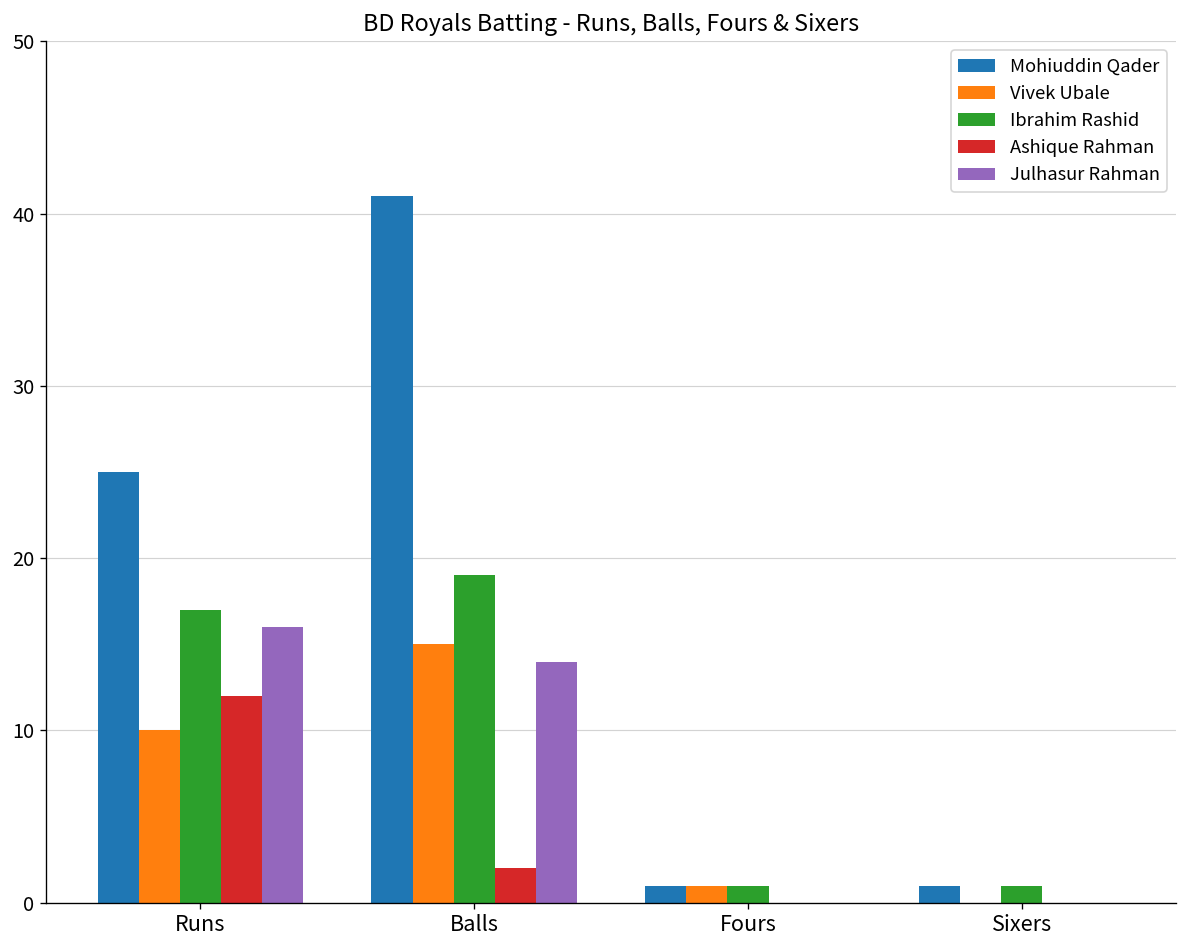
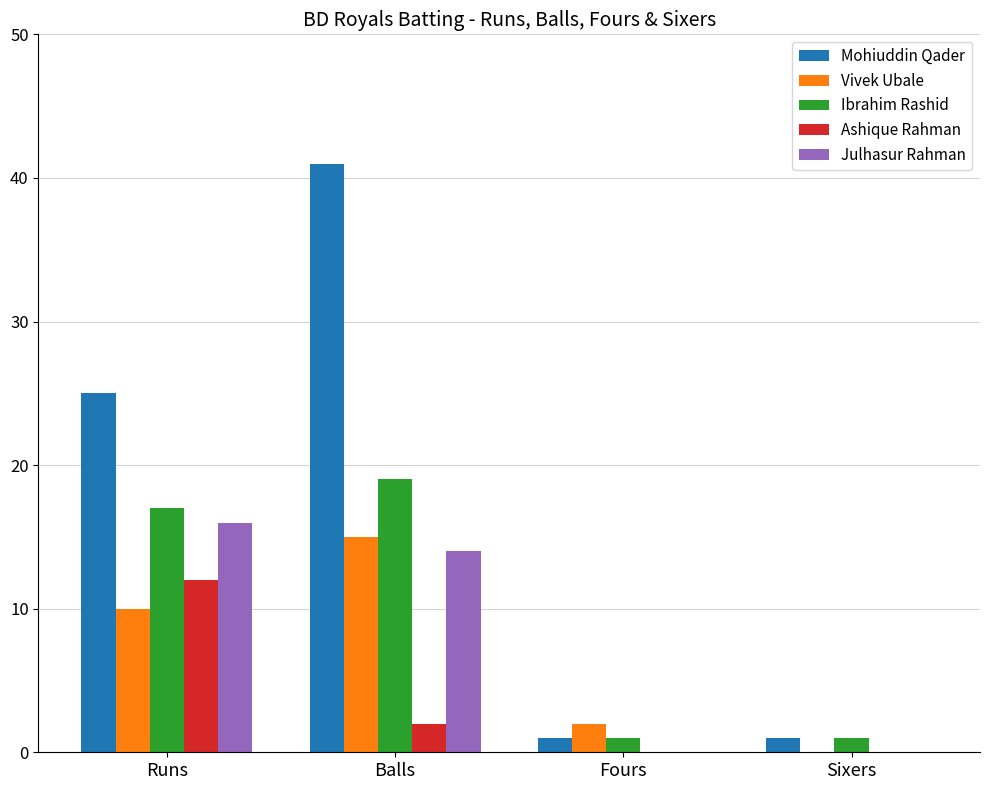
  {
    "Mohiuddin Qader": {
      "Runs": 25,
      "Balls": 41,
      "Fours": 1,
      "Sixers": 1
    },
    "Vivek Ubale": {
      "Runs": 10,
      "Balls": 15,
-     "Fours": 1,
+     "Fours": 2,
      "Sixers": 0
    },
    "Ibrahim Rashid": {
      "Runs": 17,
      "Balls": 19,
      "Fours": 1,
      "Sixers": 1
    },
    "Ashique Rahman": {
      "Runs": 12,
      "Balls": 2,
      "Fours": 0,
      "Sixers": 0
    },
    "Julhasur Rahman": {
      "Runs": 16,
      "Balls": 14,
      "Fours": 0,
      "Sixers": 0
    }
  }
